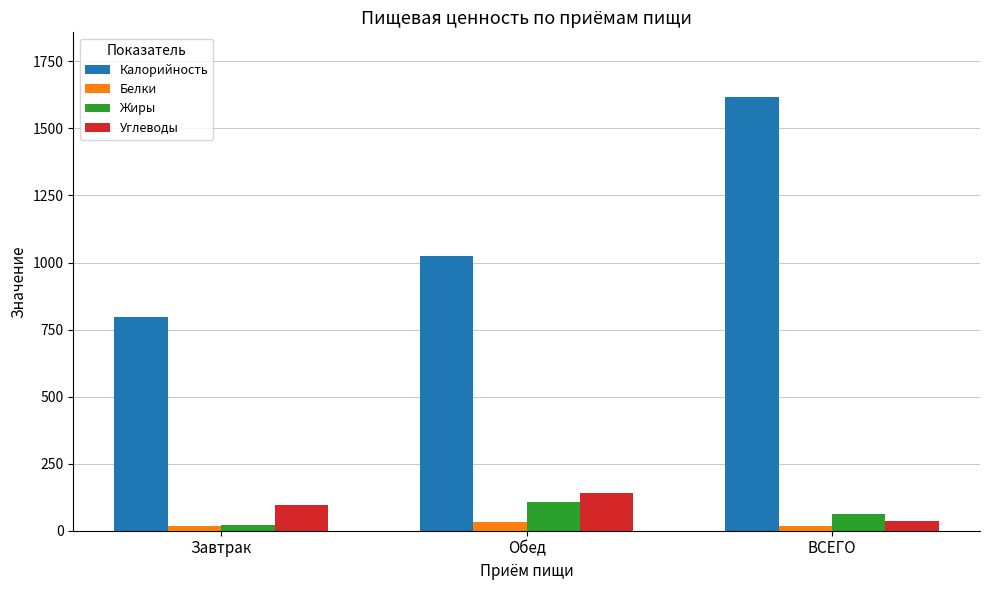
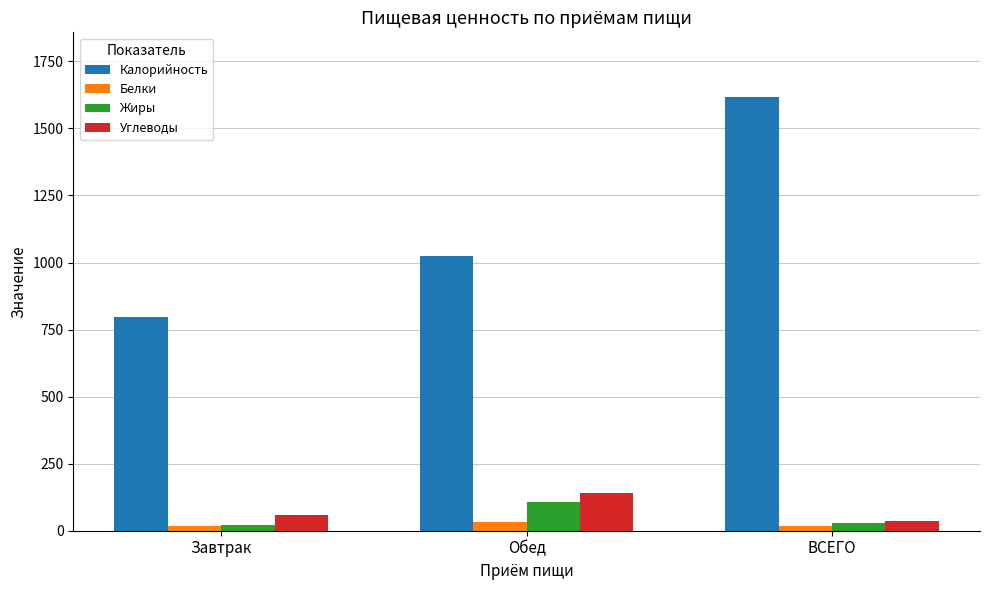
  {
    "Калорийность": {
      "Завтрак": 800,
      "Обед": 1030,
      "ВСЕГО": 1620
    },
    "Белки": {
      "Завтрак": 20,
      "Обед": 30,
      "ВСЕГО": 20
    },
    "Жиры": {
      "Завтрак": 20,
      "Обед": 110,
-     "ВСЕГО": 60
+     "ВСЕГО": 30
    },
    "Углеводы": {
-     "Завтрак": 90,
+     "Завтрак": 60,
      "Обед": 140,
      "ВСЕГО": 30
    }
  }
